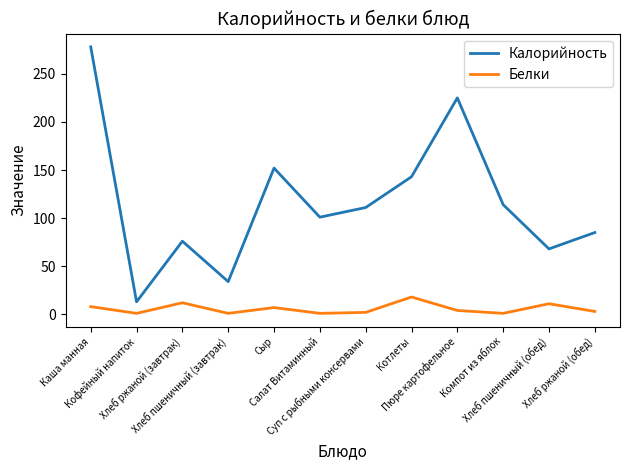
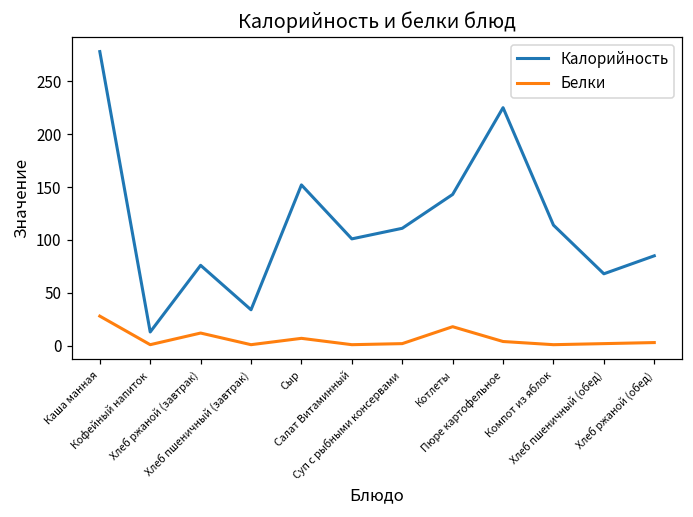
  {
    "Калорийность": {
      "Каша манная": 280,
      "Кофейный напиток": 10,
      "Хлеб ржаной (завтрак)": 80,
      "Хлеб пшеничный (завтрак)": 30,
      "Сыр": 150,
      "Салат Витаминный": 100,
      "Суп с рыбными консервами": 110,
      "Котлеты": 140,
      "Пюре картофельное": 230,
      "Компот из яблок": 110,
      "Хлеб пшеничный (обед)": 70,
      "Хлеб ржаной (обед)": 90
    },
    "Белки": {
-     "Каша манная": 10,
+     "Каша манная": 30,
      "Кофейный напиток": 0,
      "Хлеб ржаной (завтрак)": 10,
      "Хлеб пшеничный (завтрак)": 0,
      "Сыр": 10,
      "Салат Витаминный": 0,
      "Суп с рыбными консервами": 0,
      "Котлеты": 20,
      "Пюре картофельное": 0,
      "Компот из яблок": 0,
-     "Хлеб пшеничный (обед)": 10,
+     "Хлеб пшеничный (обед)": 0,
      "Хлеб ржаной (обед)": 0
    }
  }
